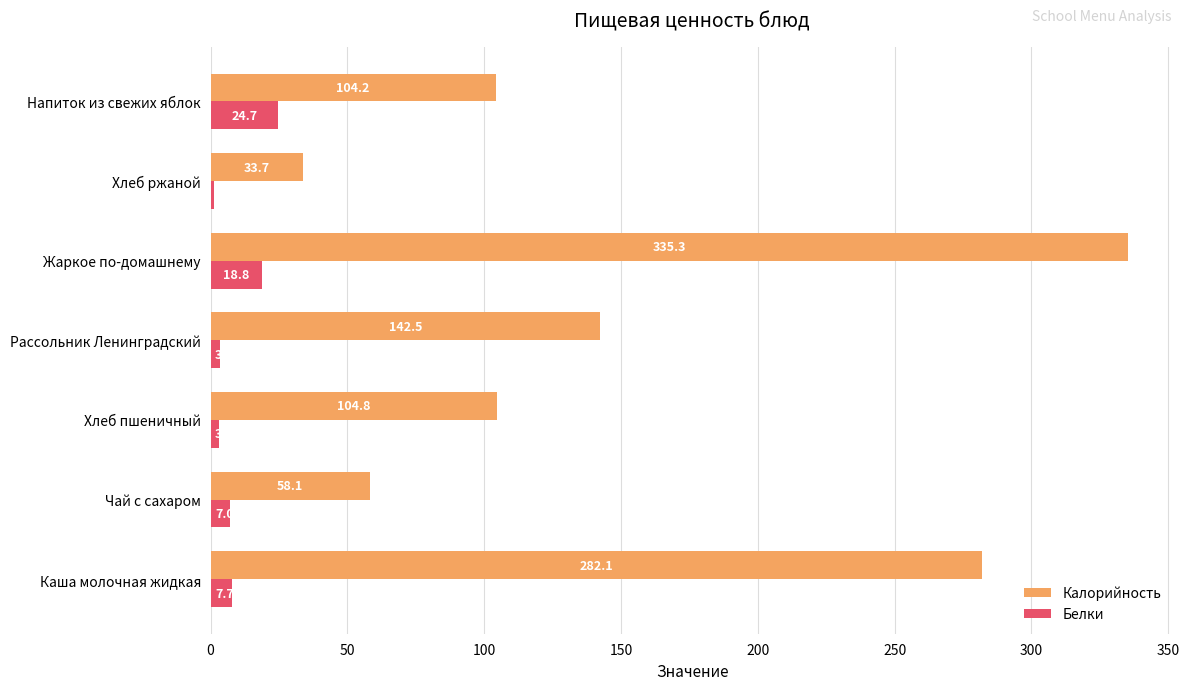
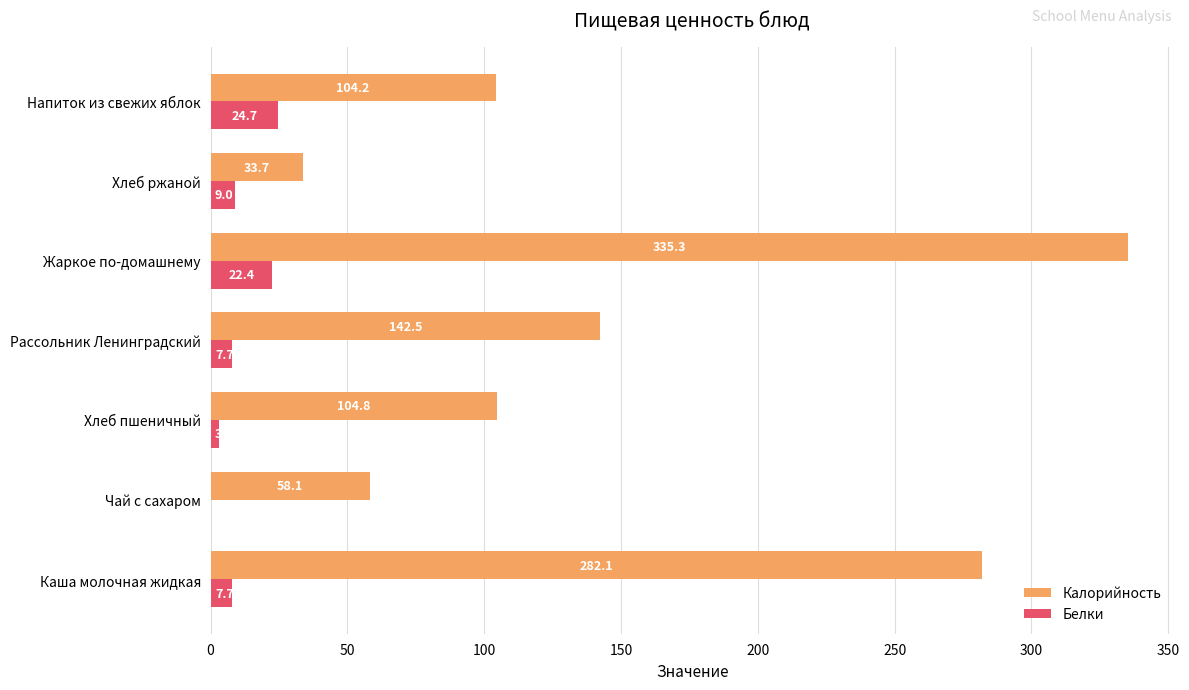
  {
    "Калорийность": {
      "Напиток из свежих яблок": 104.2,
      "Хлеб ржаной": 33.7,
      "Жаркое по-домашнему": 335.3,
      "Рассольник Ленинградский": 142.5,
      "Хлеб пшеничный": 104.8,
      "Чай с сахаром": 58.1,
      "Каша молочная жидкая": 282.1
    },
    "Белки": {
      "Напиток из свежих яблок": 24.7,
-     "Хлеб ржаной": 1,
-     "Жаркое по-домашнему": 18.8,
-     "Рассольник Ленинградский": 3,
-     "Чай с сахаром": 7,
+     "Хлеб ржаной": 9,
+     "Жаркое по-домашнему": 22.4,
+     "Рассольник Ленинградский": 8,
+     "Чай с сахаром": 0,
      "Каша молочная жидкая": 7.7
    }
  }
